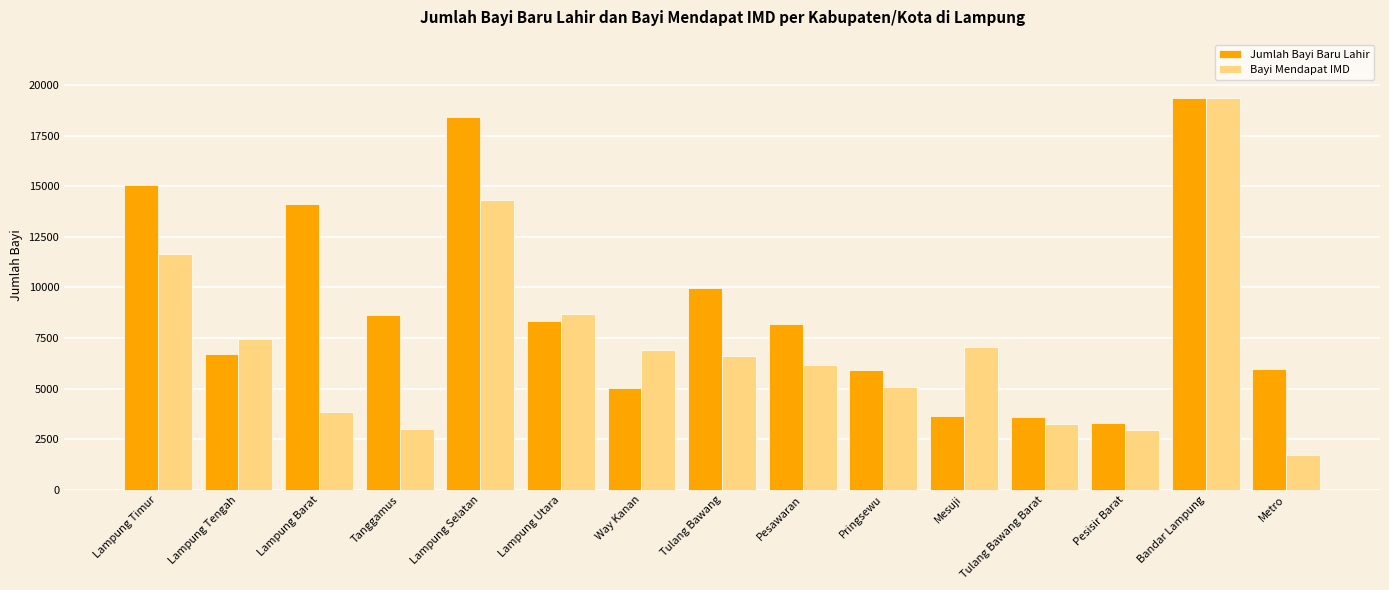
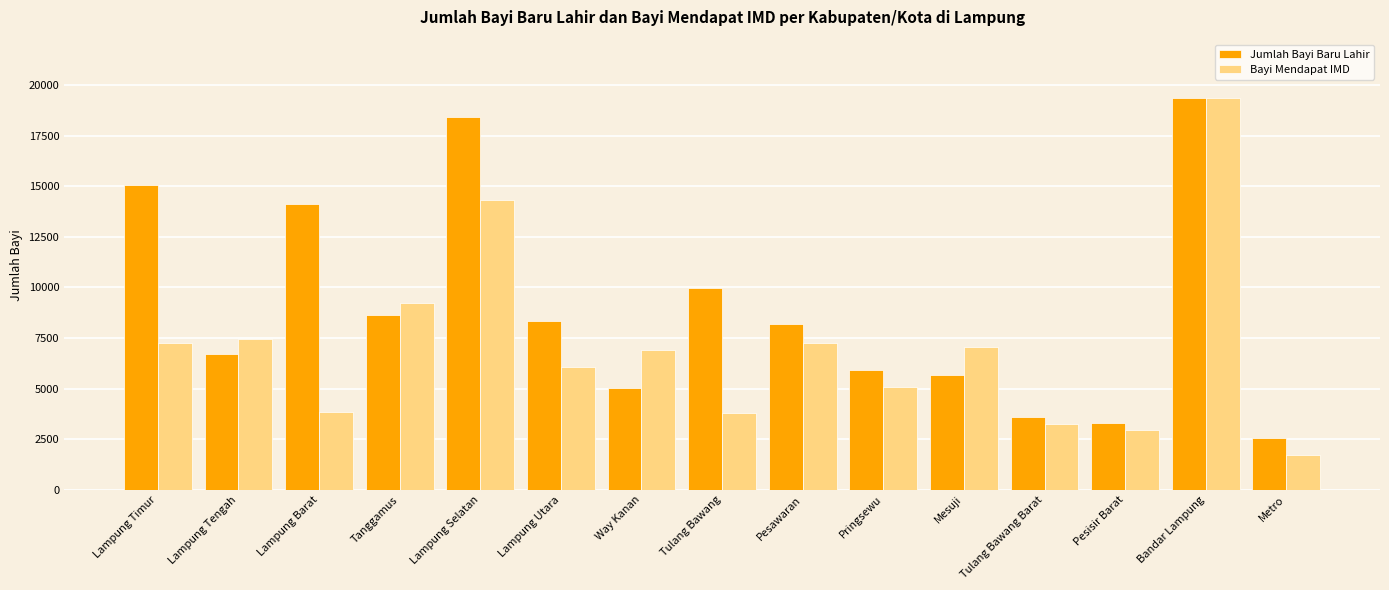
  {
    "Jumlah Bayi Baru Lahir": {
      "Lampung Timur": 15100,
      "Lampung Tengah": 6700,
      "Lampung Barat": 14100,
      "Tanggamus": 8600,
      "Lampung Selatan": 18400,
      "Lampung Utara": 8300,
      "Way Kanan": 5000,
      "Tulang Bawang": 10000,
      "Pesawaran": 8200,
      "Pringsewu": 5900,
-     "Mesuji": 3700,
+     "Mesuji": 5700,
      "Tulang Bawang Barat": 3600,
      "Pesisir Barat": 3300,
      "Bandar Lampung": 19300,
-     "Metro": 5900
+     "Metro": 2500
    },
    "Bayi Mendapat IMD": {
-     "Lampung Timur": 11600,
+     "Lampung Timur": 7200,
      "Lampung Tengah": 7400,
      "Lampung Barat": 3900,
-     "Tanggamus": 3000,
+     "Tanggamus": 9200,
      "Lampung Selatan": 14300,
-     "Lampung Utara": 8700,
+     "Lampung Utara": 6100,
      "Way Kanan": 6900,
-     "Tulang Bawang": 6600,
-     "Pesawaran": 6200,
+     "Tulang Bawang": 3800,
+     "Pesawaran": 7300,
      "Pringsewu": 5100,
      "Mesuji": 7000,
      "Tulang Bawang Barat": 3300,
      "Pesisir Barat": 3000,
      "Bandar Lampung": 19300,
      "Metro": 1700
    }
  }
